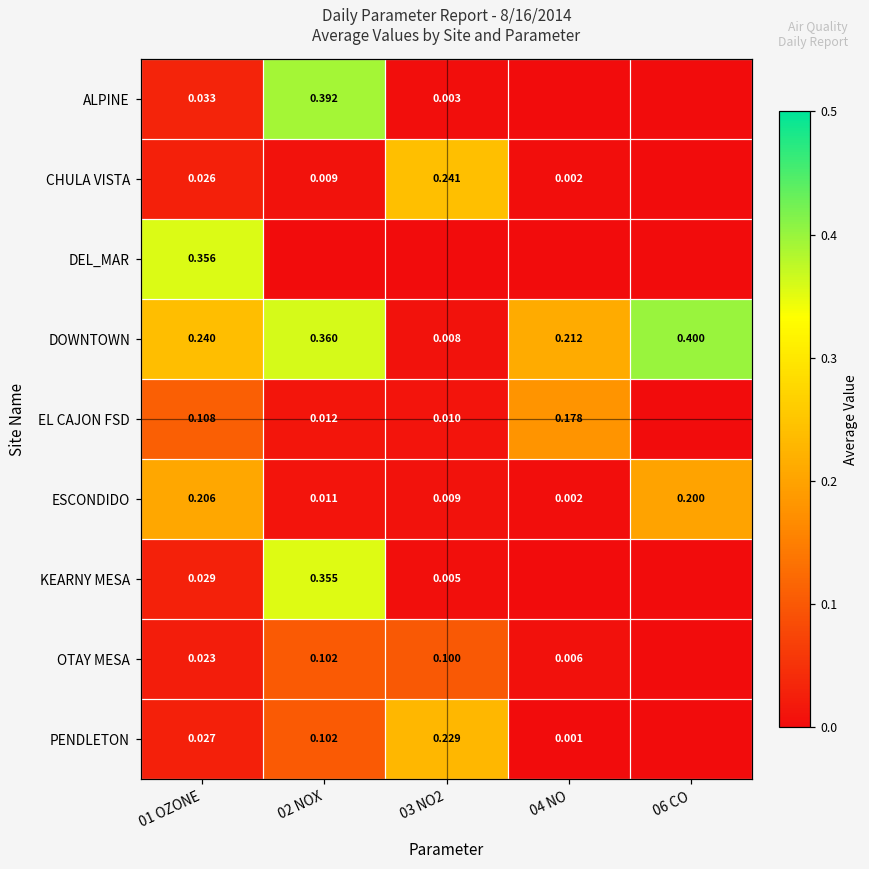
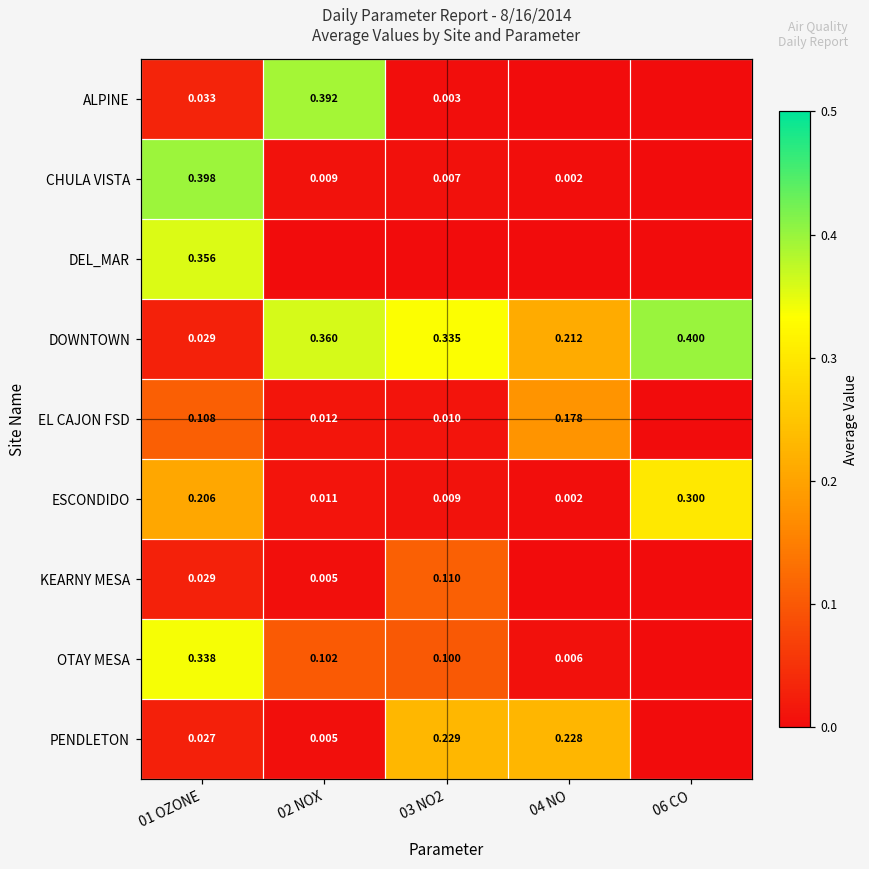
  {
    "ALPINE": {
      "01 OZONE": 0.033,
      "02 NOX": 0.392,
      "03 NO2": 0.003
    },
    "CHULA VISTA": {
-     "01 OZONE": 0.026,
+     "01 OZONE": 0.398,
      "02 NOX": 0.009,
-     "03 NO2": 0.241,
+     "03 NO2": 0.007,
      "04 NO": 0.002
    },
    "DEL_MAR": {
      "01 OZONE": 0.356
    },
    "DOWNTOWN": {
-     "01 OZONE": 0.240,
+     "01 OZONE": 0.029,
      "02 NOX": 0.360,
-     "03 NO2": 0.008,
+     "03 NO2": 0.335,
      "04 NO": 0.212,
      "06 CO": 0.400
    },
    "EL CAJON FSD": {
      "01 OZONE": 0.108,
      "02 NOX": 0.012,
      "03 NO2": 0.010,
      "04 NO": 0.178
    },
    "ESCONDIDO": {
      "01 OZONE": 0.206,
      "02 NOX": 0.011,
      "03 NO2": 0.009,
      "04 NO": 0.002,
-     "06 CO": 0.200
+     "06 CO": 0.300
    },
    "KEARNY MESA": {
      "01 OZONE": 0.029,
-     "02 NOX": 0.355,
-     "03 NO2": 0.005
+     "02 NOX": 0.005,
+     "03 NO2": 0.110
    },
    "OTAY MESA": {
-     "01 OZONE": 0.023,
+     "01 OZONE": 0.338,
      "02 NOX": 0.102,
      "03 NO2": 0.100,
      "04 NO": 0.006
    },
    "PENDLETON": {
      "01 OZONE": 0.027,
-     "02 NOX": 0.102,
+     "02 NOX": 0.005,
      "03 NO2": 0.229,
-     "04 NO": 0.001
+     "04 NO": 0.228
    }
  }
